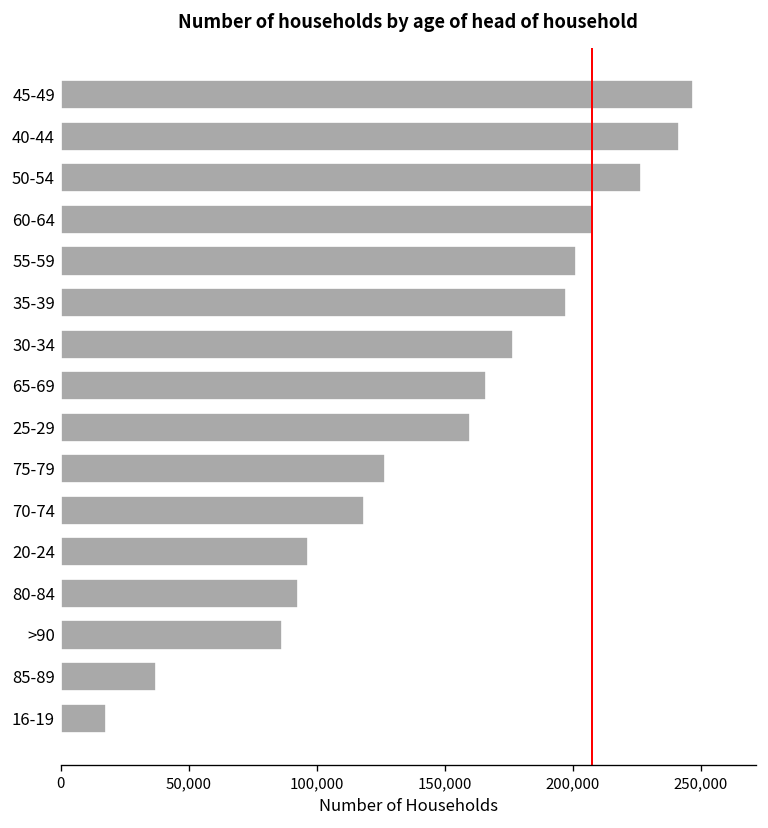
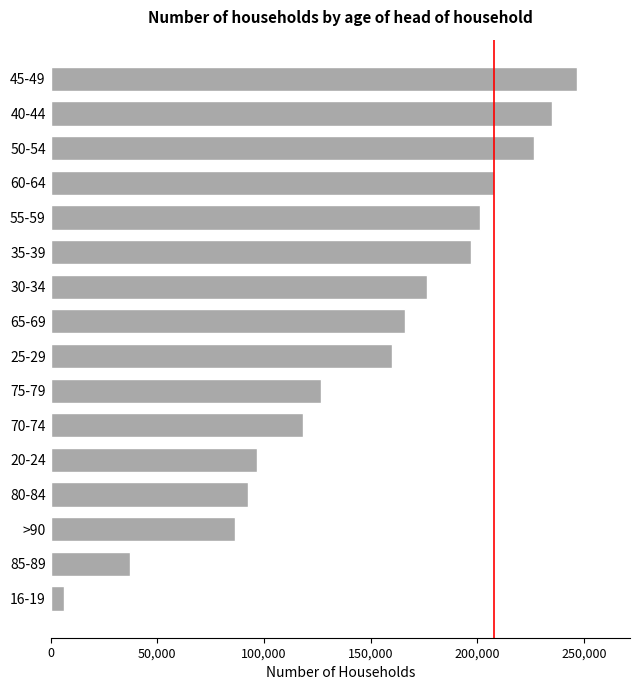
  {
    "45-49": "247,000",
-   "40-44": "242,000",
+   "40-44": "235,000",
    "50-54": "227,000",
    "60-64": "208,000",
    "55-59": "201,000",
    "35-39": "197,000",
    "30-34": "177,000",
    "65-69": "166,000",
    "25-29": "160,000",
    "75-79": "127,000",
    "70-74": "119,000",
    "20-24": "97,000",
    "80-84": "93,000",
    ">90": "87,000",
    "85-89": "37,000",
-   "16-19": "18,000"
+   "16-19": "6,000"
  }
